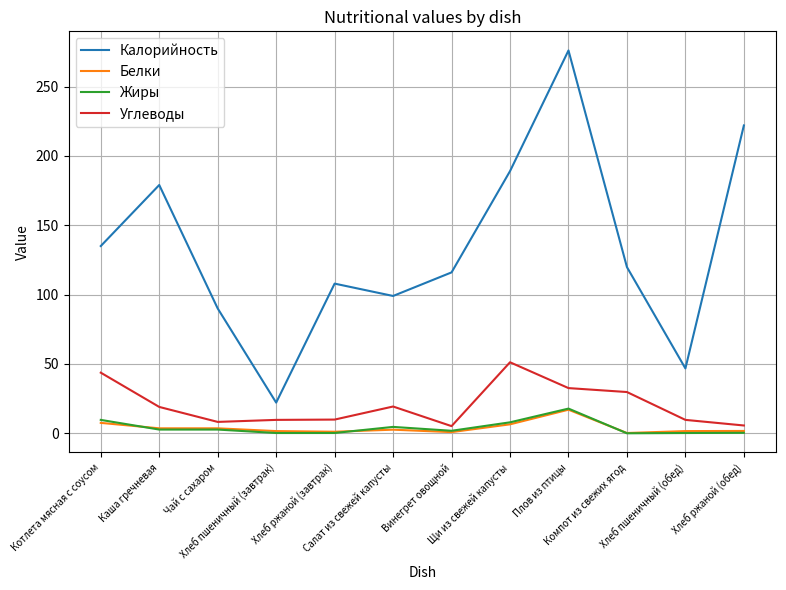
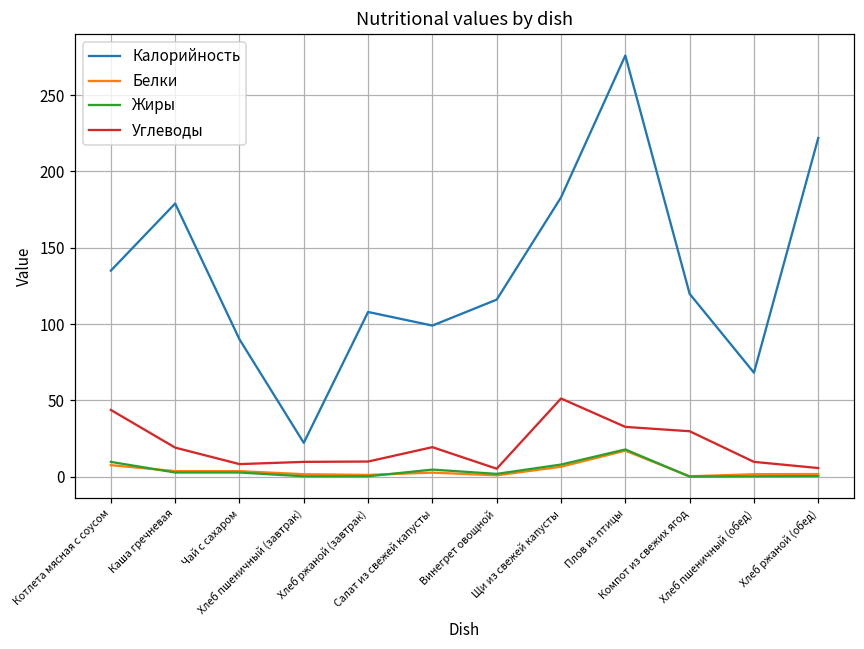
  {
    "Калорийность": {
      "Котлета мясная с соусом": 135,
      "Каша гречневая": 179,
      "Чай с сахаром": 90,
      "Хлеб пшеничный (завтрак)": 22,
      "Хлеб ржаной (завтрак)": 108,
      "Салат из свежей капусты": 99,
      "Винегрет овощной": 116,
-     "Щи из свежей капусты": 189,
+     "Щи из свежей капусты": 183,
      "Плов из птицы": 276,
      "Компот из свежих ягод": 120,
-     "Хлеб пшеничный (обед)": 47,
+     "Хлеб пшеничный (обед)": 68,
      "Хлеб ржаной (обед)": 222
    },
    "Белки": {
      "Котлета мясная с соусом": 8,
      "Салат из свежей капусты": 3
    },
    "Жиры": {
      "Котлета мясная с соусом": 10,
      "Салат из свежей капусты": 5
    },
    "Углеводы": {
      "Котлета мясная с соусом": 44,
      "Каша гречневая": 19,
      "Чай с сахаром": 8,
      "Хлеб пшеничный (завтрак)": 10,
      "Хлеб ржаной (завтрак)": 10,
      "Салат из свежей капусты": 19,
      "Винегрет овощной": 5,
      "Щи из свежей капусты": 51,
      "Плов из птицы": 33,
      "Компот из свежих ягод": 30,
      "Хлеб пшеничный (обед)": 10,
      "Хлеб ржаной (обед)": 6
    }
  }
